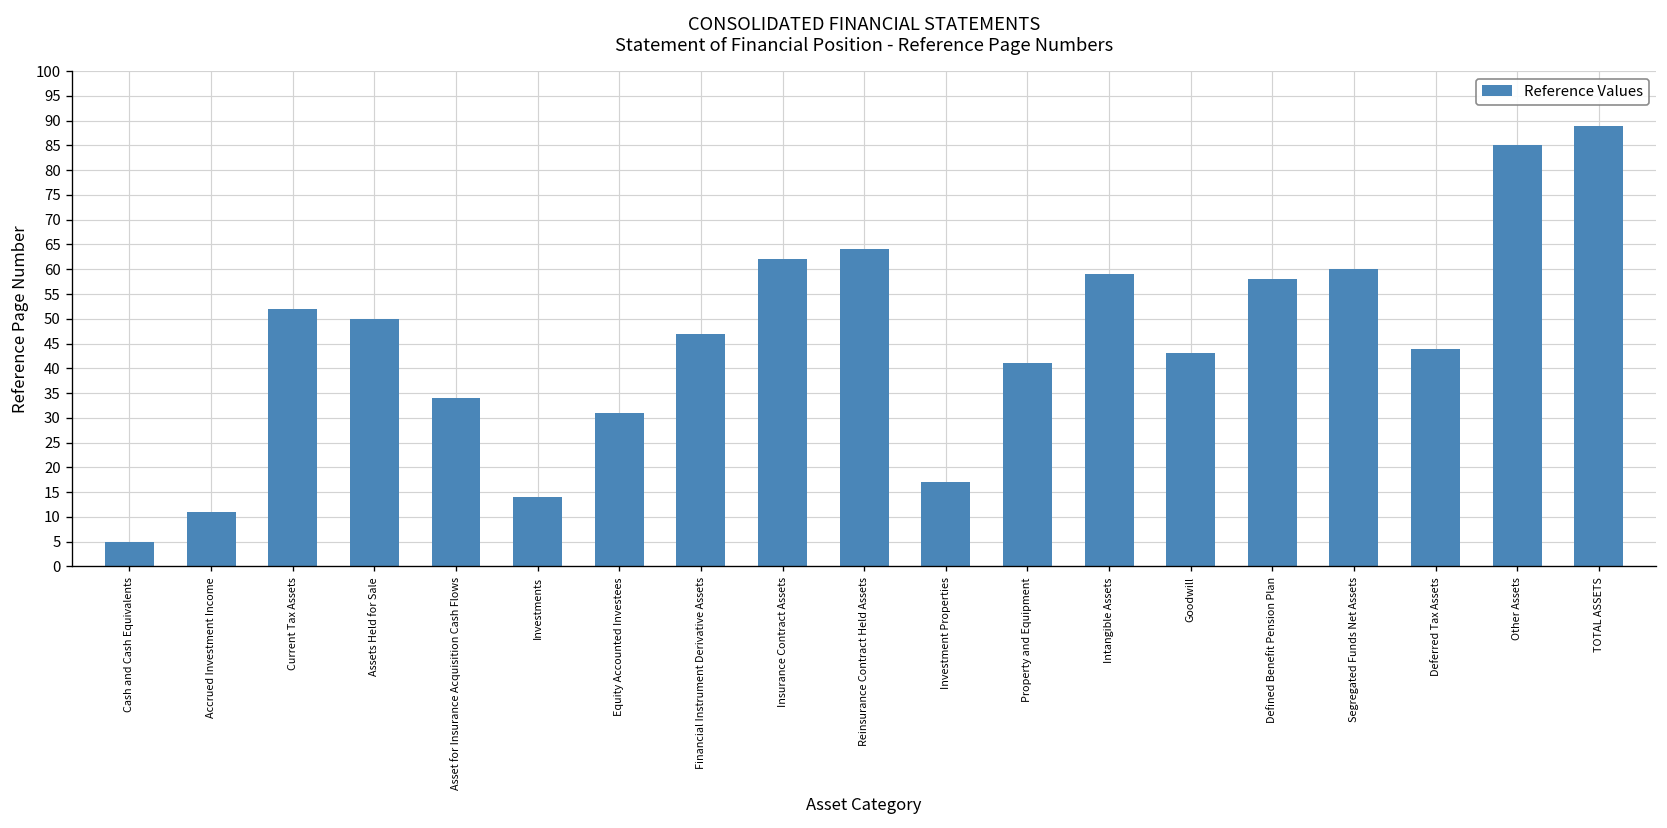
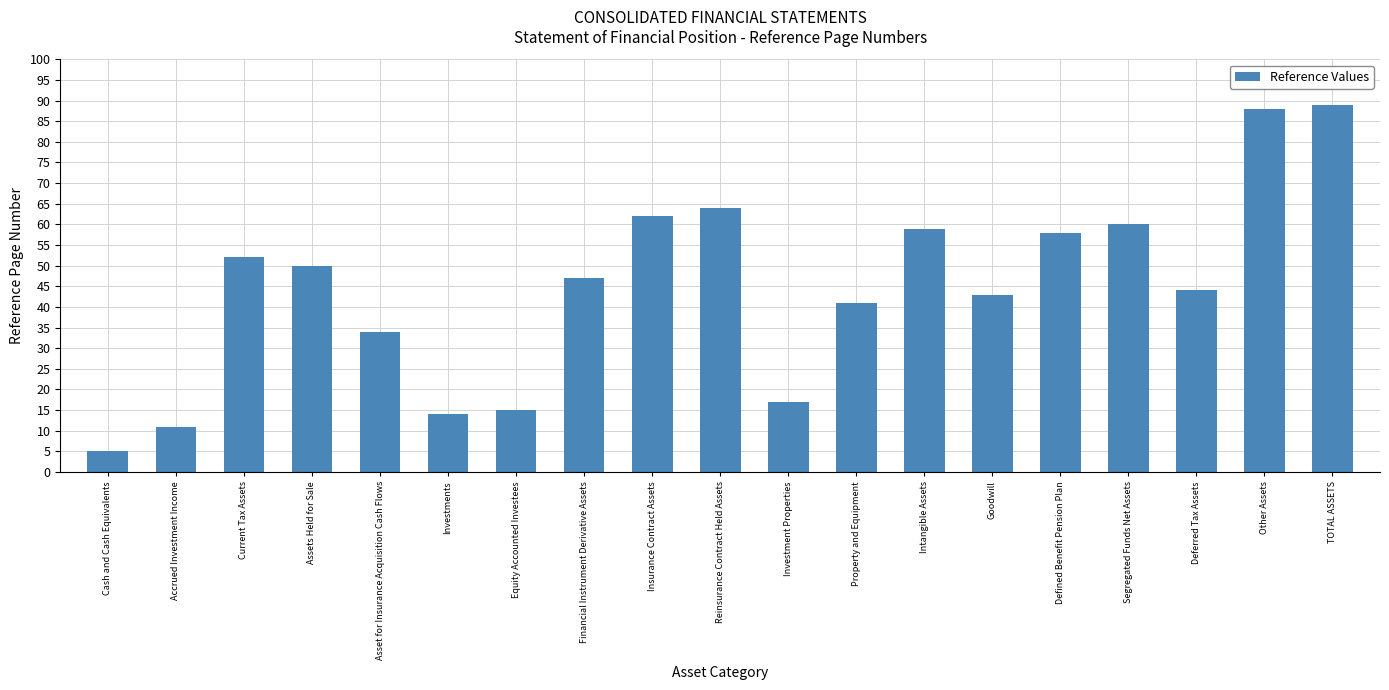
  {
    "Cash and Cash Equivalents": 5,
    "Accrued Investment Income": 11,
    "Current Tax Assets": 52,
    "Assets Held for Sale": 50,
    "Asset for Insurance Acquisition Cash Flows": 34,
    "Investments": 14,
-   "Equity Accounted Investees": 31,
+   "Equity Accounted Investees": 15,
    "Financial Instrument Derivative Assets": 47,
    "Insurance Contract Assets": 62,
    "Reinsurance Contract Held Assets": 64,
    "Investment Properties": 17,
    "Property and Equipment": 41,
    "Intangible Assets": 59,
    "Goodwill": 43,
    "Defined Benefit Pension Plan": 58,
    "Segregated Funds Net Assets": 60,
    "Deferred Tax Assets": 44,
-   "Other Assets": 85,
+   "Other Assets": 88,
    "TOTAL ASSETS": 89
  }
